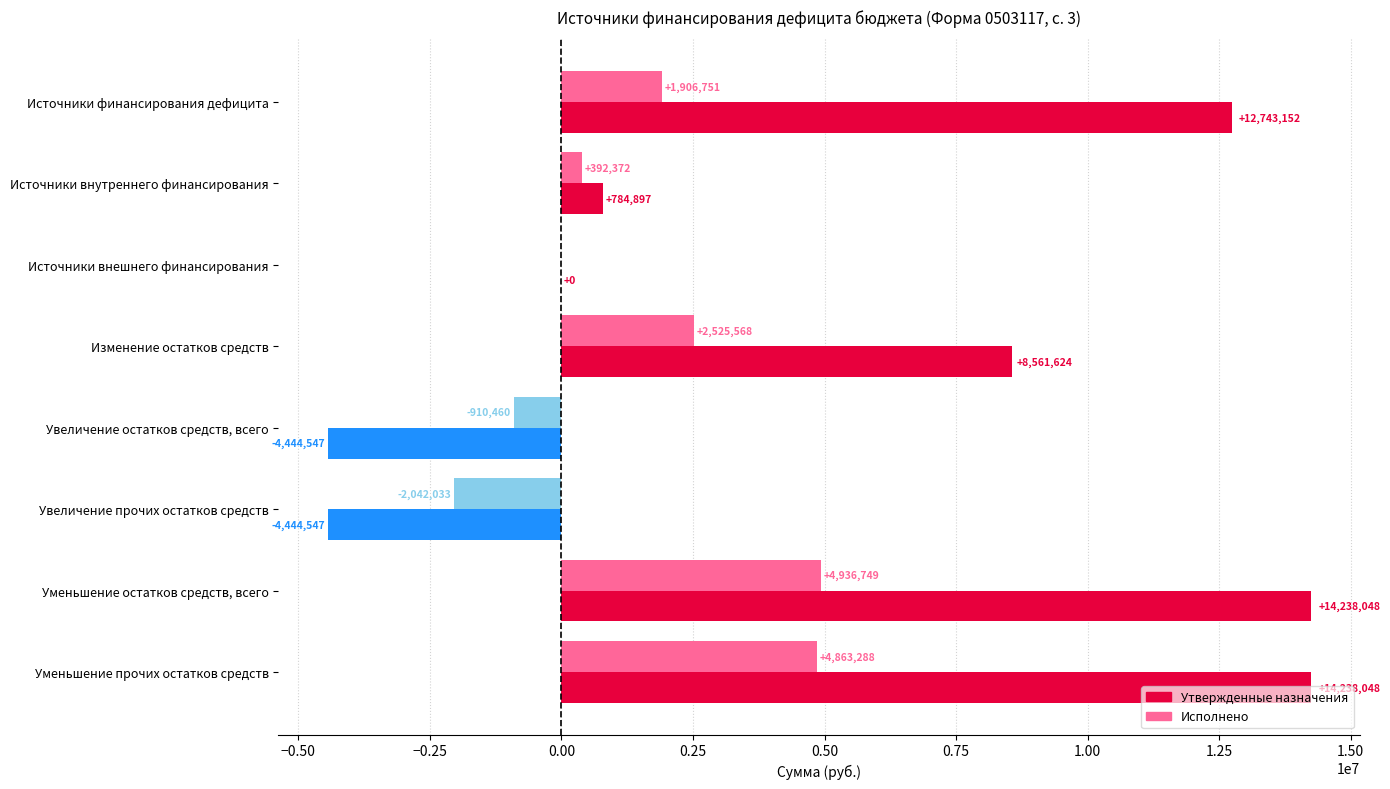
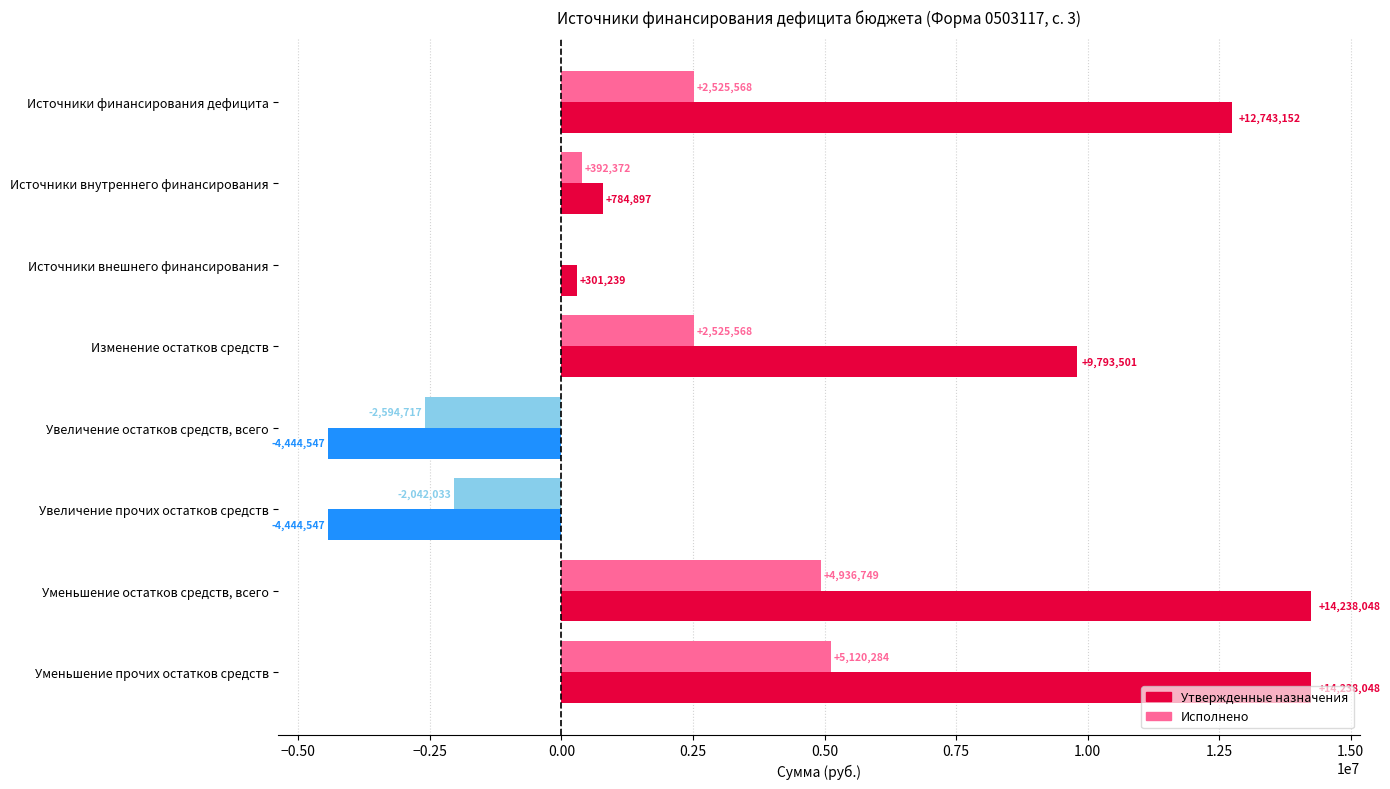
  {
    "Утвержденные назначения": {
      "Источники финансирования дефицита": "+12,743,152",
      "Источники внутреннего финансирования": "+784,897",
-     "Источники внешнего финансирования": "+0",
-     "Изменение остатков средств": "+8,561,624",
+     "Источники внешнего финансирования": "+301,239",
+     "Изменение остатков средств": "+9,793,501",
      "Увеличение остатков средств, всего": "-4,444,547",
      "Увеличение прочих остатков средств": "-4,444,547",
      "Уменьшение остатков средств, всего": "+14,238,048"
    },
    "Исполнено": {
-     "Источники финансирования дефицита": "+1,906,751",
+     "Источники финансирования дефицита": "+2,525,568",
      "Источники внутреннего финансирования": "+392,372",
      "Изменение остатков средств": "+2,525,568",
-     "Увеличение остатков средств, всего": "-910,460",
+     "Увеличение остатков средств, всего": "-2,594,717",
      "Увеличение прочих остатков средств": "-2,042,033",
      "Уменьшение остатков средств, всего": "+4,936,749",
-     "Уменьшение прочих остатков средств": "+4,863,288"
+     "Уменьшение прочих остатков средств": "+5,120,284"
    }
  }
